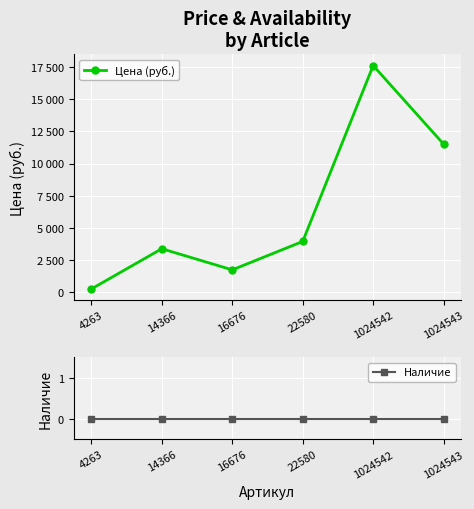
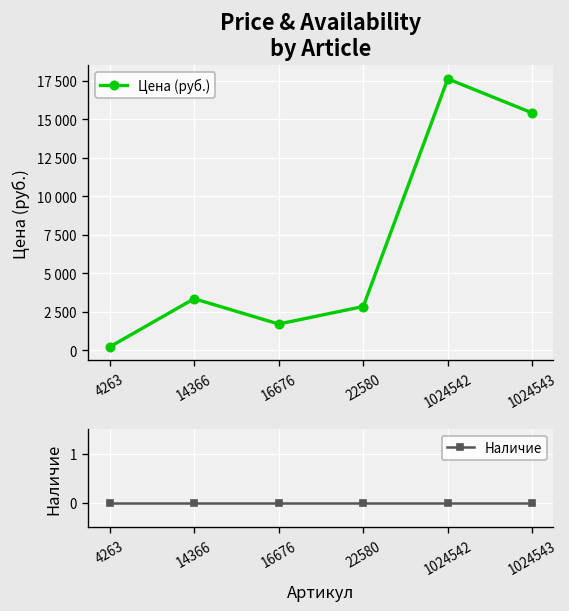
  {
    "Price & Availability by Article": {
      "4263": 200,
      "14366": 3400,
      "16676": 1700,
-     "22580": 3900,
+     "22580": 2800,
      "1024542": 17600,
-     "1024543": 11500
+     "1024543": 15400
    }
  }
